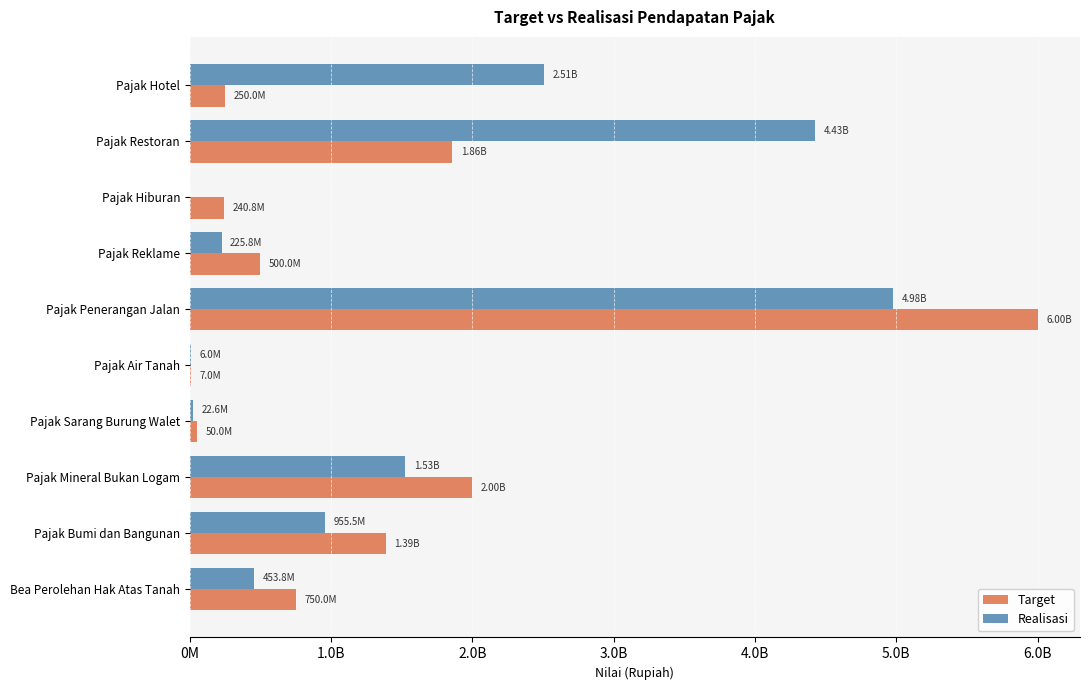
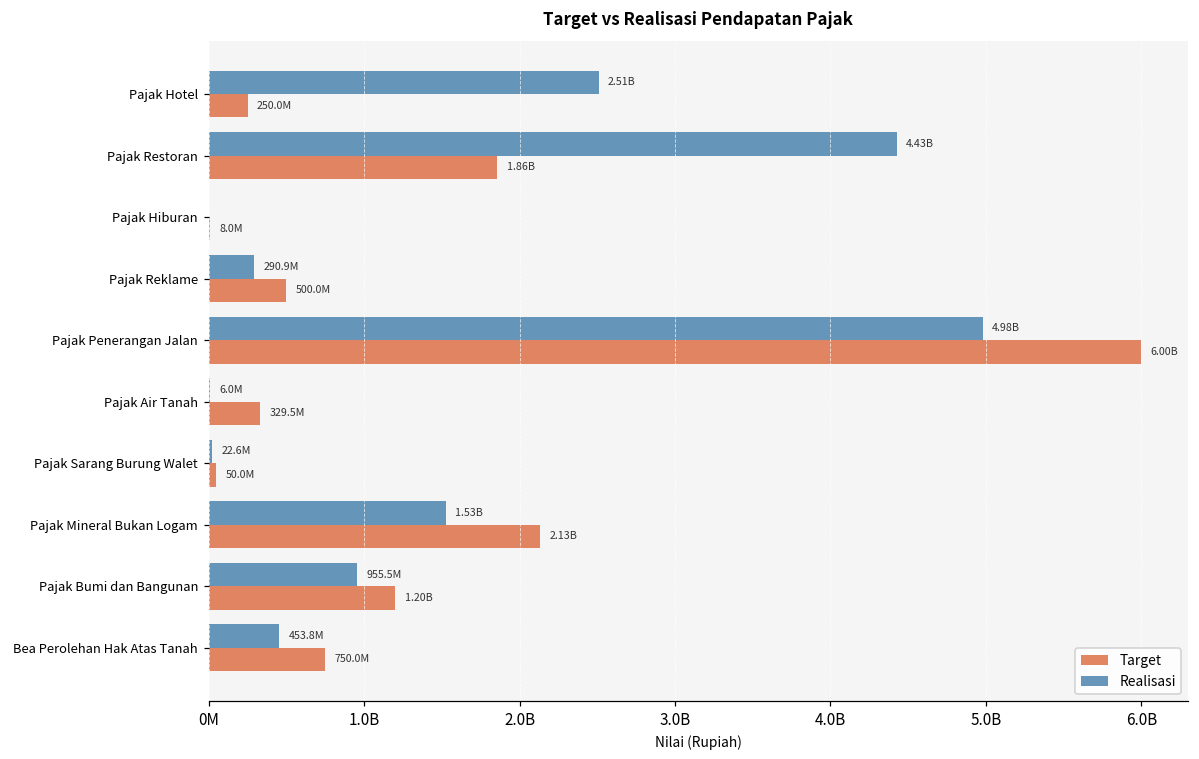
  {
    "Target": {
      "Pajak Hotel": "250.0M",
      "Pajak Restoran": "1.86B",
-     "Pajak Hiburan": "240.8M",
+     "Pajak Hiburan": "8.0M",
      "Pajak Reklame": "500.0M",
      "Pajak Penerangan Jalan": "6.00B",
-     "Pajak Air Tanah": "7.0M",
+     "Pajak Air Tanah": "329.5M",
      "Pajak Sarang Burung Walet": "50.0M",
-     "Pajak Mineral Bukan Logam": "2.00B",
-     "Pajak Bumi dan Bangunan": "1.39B",
+     "Pajak Mineral Bukan Logam": "2.13B",
+     "Pajak Bumi dan Bangunan": "1.20B",
      "Bea Perolehan Hak Atas Tanah": "750.0M"
    },
    "Realisasi": {
      "Pajak Hotel": "2.51B",
      "Pajak Restoran": "4.43B",
-     "Pajak Reklame": "225.8M",
+     "Pajak Reklame": "290.9M",
      "Pajak Penerangan Jalan": "4.98B",
      "Pajak Air Tanah": "6.0M",
      "Pajak Sarang Burung Walet": "22.6M",
      "Pajak Mineral Bukan Logam": "1.53B",
      "Pajak Bumi dan Bangunan": "955.5M",
      "Bea Perolehan Hak Atas Tanah": "453.8M"
    }
  }
